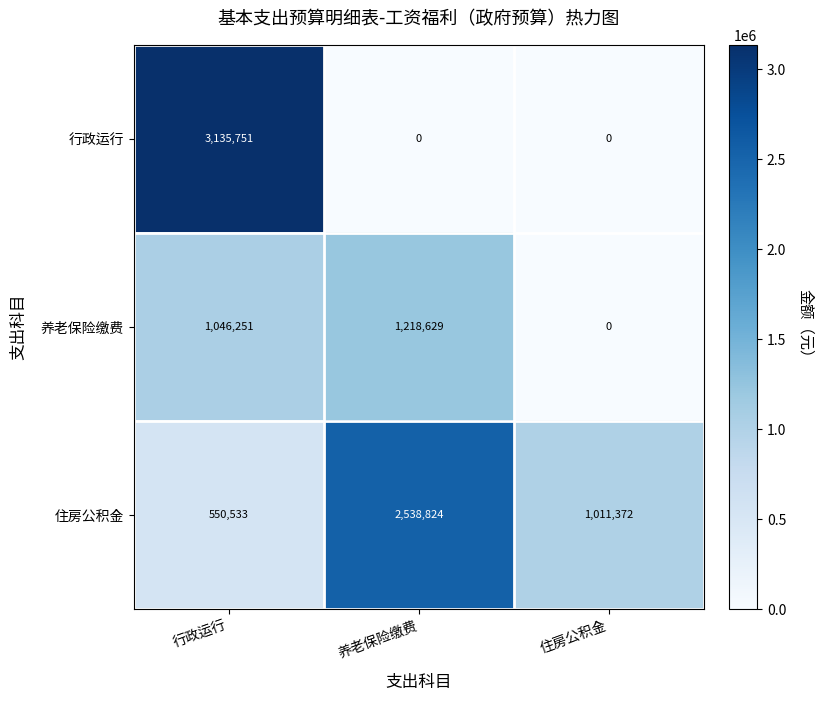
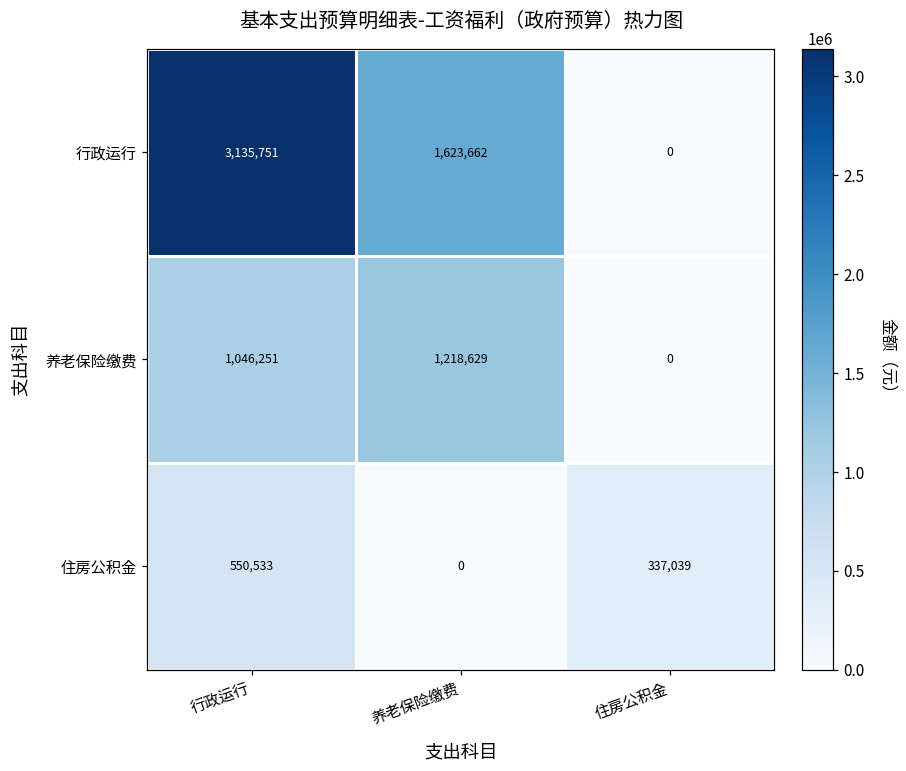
  {
    "行政运行": {
      "行政运行": "3,135,751",
-     "养老保险缴费": "0",
+     "养老保险缴费": "1,623,662",
      "住房公积金": "0"
    },
    "养老保险缴费": {
      "行政运行": "1,046,251",
      "养老保险缴费": "1,218,629",
      "住房公积金": "0"
    },
    "住房公积金": {
      "行政运行": "550,533",
-     "养老保险缴费": "2,538,824",
-     "住房公积金": "1,011,372"
+     "养老保险缴费": "0",
+     "住房公积金": "337,039"
    }
  }
